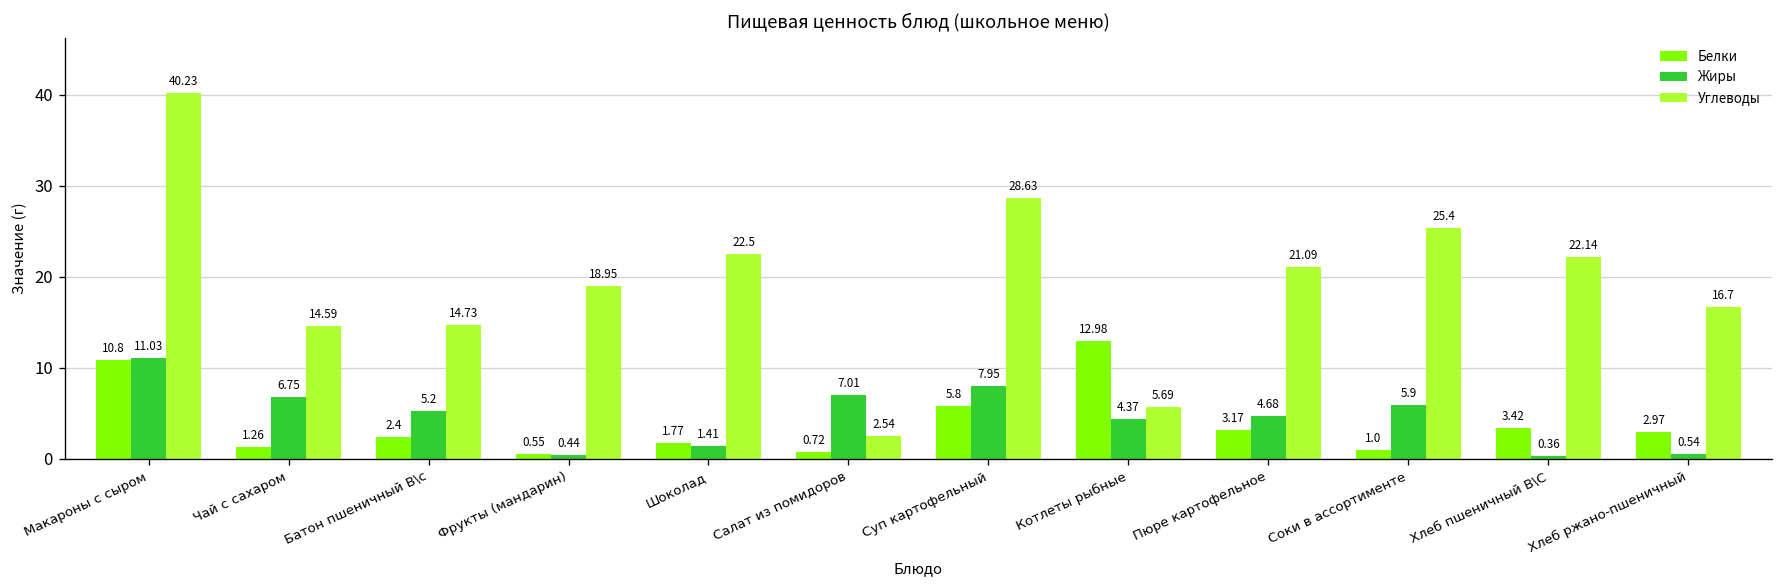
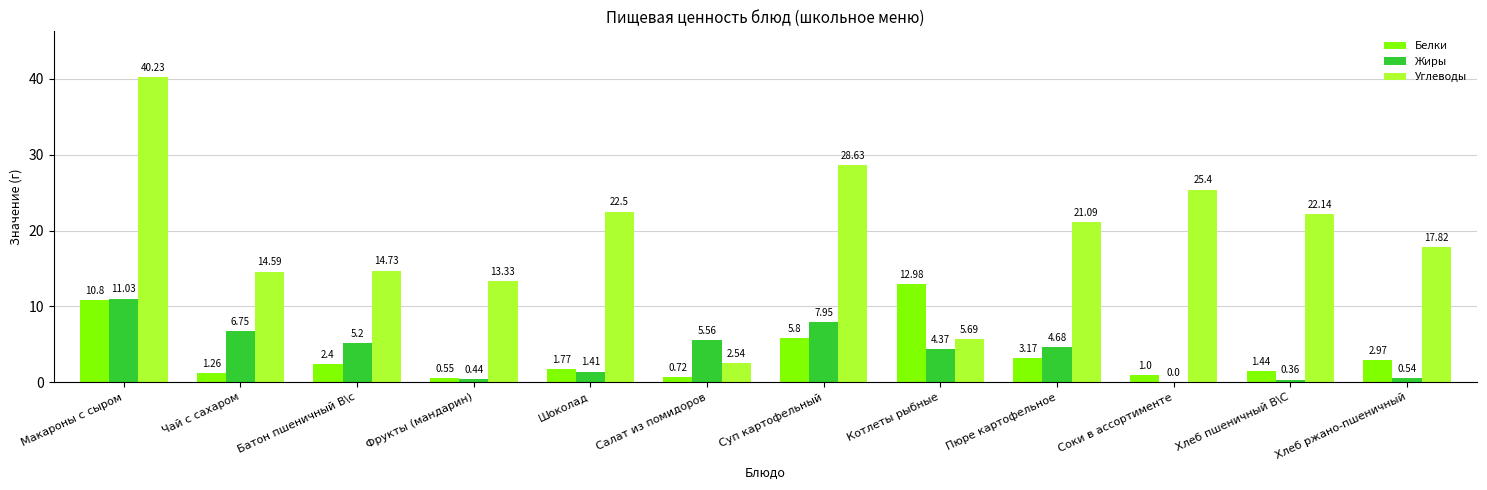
  {
    "Белки": {
      "Макароны с сыром": 10.8,
      "Чай с сахаром": 1.26,
      "Батон пшеничный В\\с": 2.4,
      "Фрукты (мандарин)": 0.55,
      "Шоколад": 1.77,
      "Салат из помидоров": 0.72,
      "Суп картофельный": 5.8,
      "Котлеты рыбные": 12.98,
      "Пюре картофельное": 3.17,
      "Соки в ассортименте": 1.0,
-     "Хлеб пшеничный В\\С": 3.42,
+     "Хлеб пшеничный В\\С": 1.44,
      "Хлеб ржано-пшеничный": 2.97
    },
    "Жиры": {
      "Макароны с сыром": 11.03,
      "Чай с сахаром": 6.75,
      "Батон пшеничный В\\с": 5.2,
      "Фрукты (мандарин)": 0.44,
      "Шоколад": 1.41,
-     "Салат из помидоров": 7.01,
+     "Салат из помидоров": 5.56,
      "Суп картофельный": 7.95,
      "Котлеты рыбные": 4.37,
      "Пюре картофельное": 4.68,
-     "Соки в ассортименте": 5.9,
+     "Соки в ассортименте": 0.0,
      "Хлеб пшеничный В\\С": 0.36,
      "Хлеб ржано-пшеничный": 0.54
    },
    "Углеводы": {
      "Макароны с сыром": 40.23,
      "Чай с сахаром": 14.59,
      "Батон пшеничный В\\с": 14.73,
-     "Фрукты (мандарин)": 18.95,
+     "Фрукты (мандарин)": 13.33,
      "Шоколад": 22.5,
      "Салат из помидоров": 2.54,
      "Суп картофельный": 28.63,
      "Котлеты рыбные": 5.69,
      "Пюре картофельное": 21.09,
      "Соки в ассортименте": 25.4,
      "Хлеб пшеничный В\\С": 22.14,
-     "Хлеб ржано-пшеничный": 16.7
+     "Хлеб ржано-пшеничный": 17.82
    }
  }
